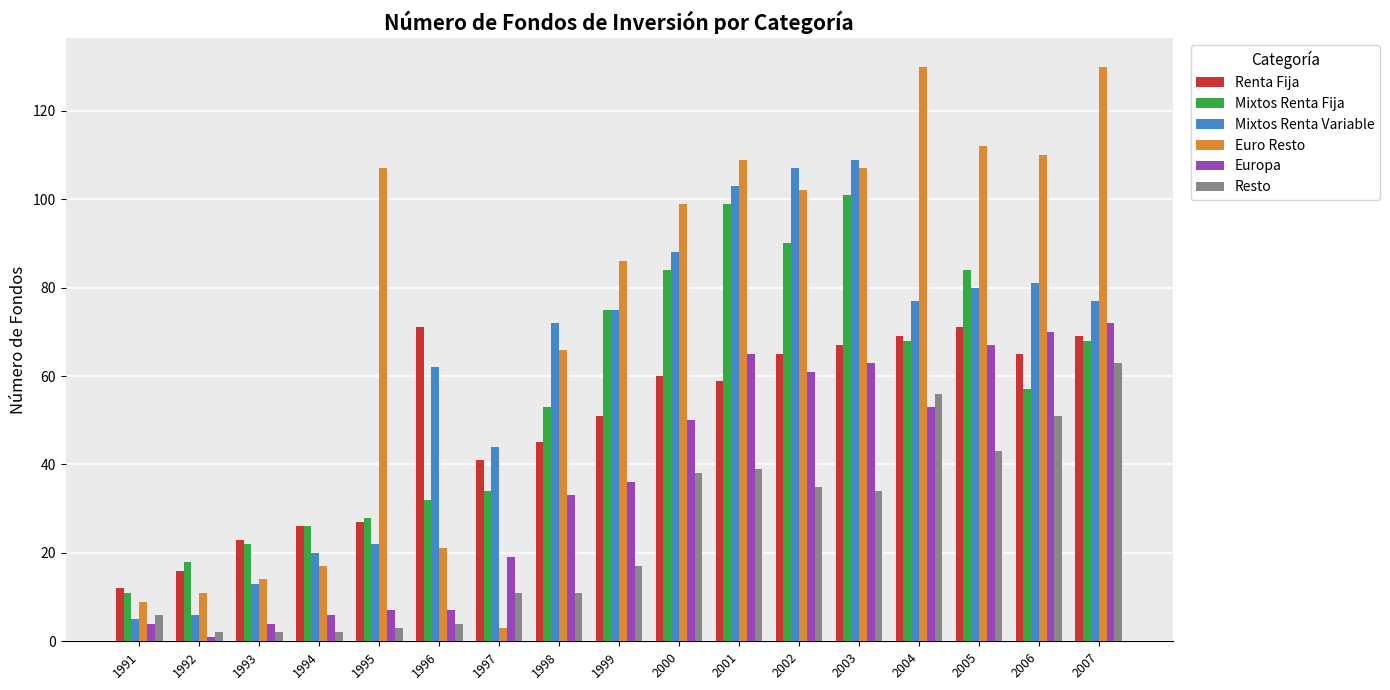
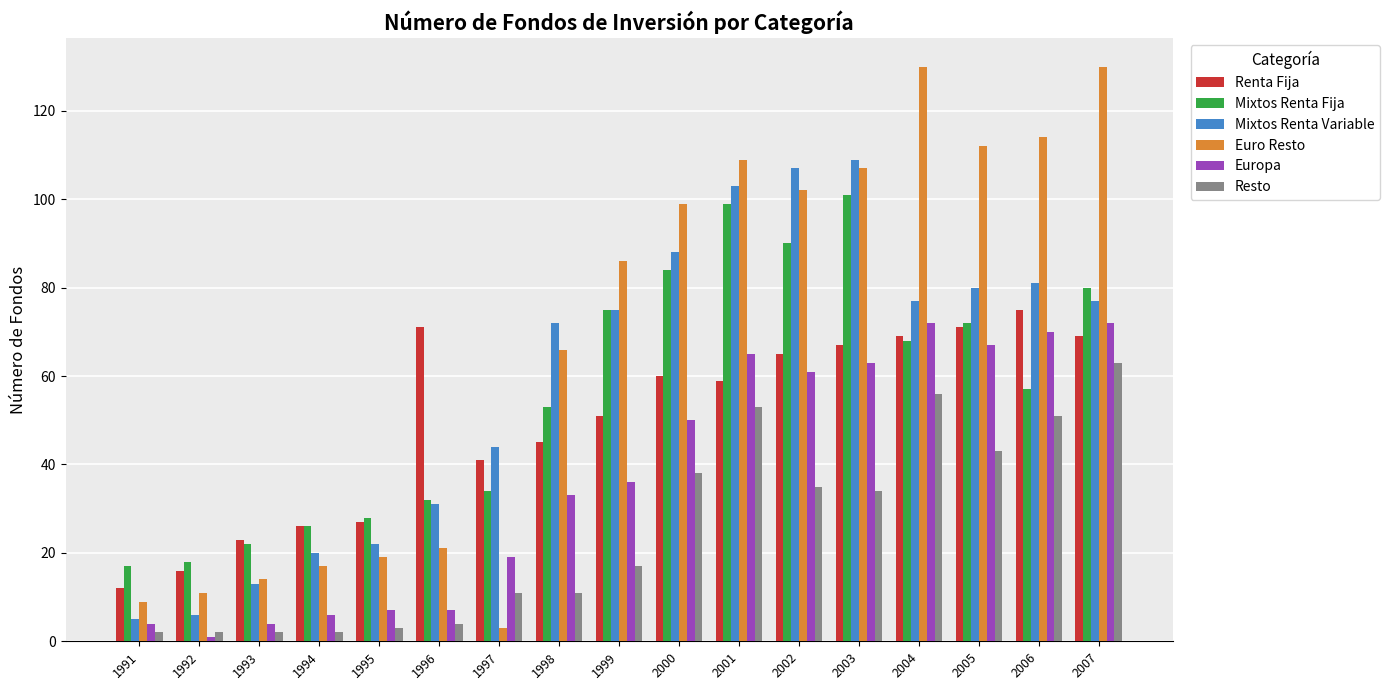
  {
    "Renta Fija": {
      "1991": 12,
      "1992": 16,
      "1993": 23,
      "1994": 26,
      "1995": 27,
      "1996": 71,
      "1997": 41,
      "1998": 45,
      "1999": 51,
      "2000": 60,
      "2001": 59,
      "2002": 65,
      "2003": 67,
      "2004": 69,
      "2005": 71,
-     "2006": 65,
+     "2006": 75,
      "2007": 69
    },
    "Mixtos Renta Fija": {
-     "1991": 11,
+     "1991": 17,
      "1992": 18,
      "1993": 22,
      "1994": 26,
      "1995": 28,
      "1996": 32,
      "1997": 34,
      "1998": 53,
      "1999": 75,
      "2000": 84,
      "2001": 99,
      "2002": 90,
      "2003": 101,
      "2004": 68,
-     "2005": 84,
+     "2005": 72,
      "2006": 57,
-     "2007": 68
+     "2007": 80
    },
    "Mixtos Renta Variable": {
      "1991": 5,
      "1992": 6,
      "1993": 13,
      "1994": 20,
      "1995": 22,
-     "1996": 62,
+     "1996": 31,
      "1997": 44,
      "1998": 72,
      "1999": 75,
      "2000": 88,
      "2001": 103,
      "2002": 107,
      "2003": 109,
      "2004": 77,
      "2005": 80,
      "2006": 81,
      "2007": 77
    },
    "Euro Resto": {
      "1991": 9,
      "1992": 11,
      "1993": 14,
      "1994": 17,
-     "1995": 107,
+     "1995": 19,
      "1996": 21,
      "1997": 3,
      "1998": 66,
      "1999": 86,
      "2000": 99,
      "2001": 109,
      "2002": 102,
      "2003": 107,
      "2004": 130,
      "2005": 112,
-     "2006": 110,
+     "2006": 114,
      "2007": 130
    },
    "Europa": {
      "1991": 4,
      "1992": 1,
      "1993": 4,
      "1994": 6,
      "1995": 7,
      "1996": 7,
      "1997": 19,
      "1998": 33,
      "1999": 36,
      "2000": 50,
      "2001": 65,
      "2002": 61,
      "2003": 63,
-     "2004": 53,
+     "2004": 72,
      "2005": 67,
      "2006": 70,
      "2007": 72
    },
    "Resto": {
-     "1991": 6,
+     "1991": 2,
      "1992": 2,
      "1993": 2,
      "1994": 2,
      "1995": 3,
      "1996": 4,
      "1997": 11,
      "1998": 11,
      "1999": 17,
      "2000": 38,
-     "2001": 39,
+     "2001": 53,
      "2002": 35,
      "2003": 34,
      "2004": 56,
      "2005": 43,
      "2006": 51,
      "2007": 63
    }
  }
